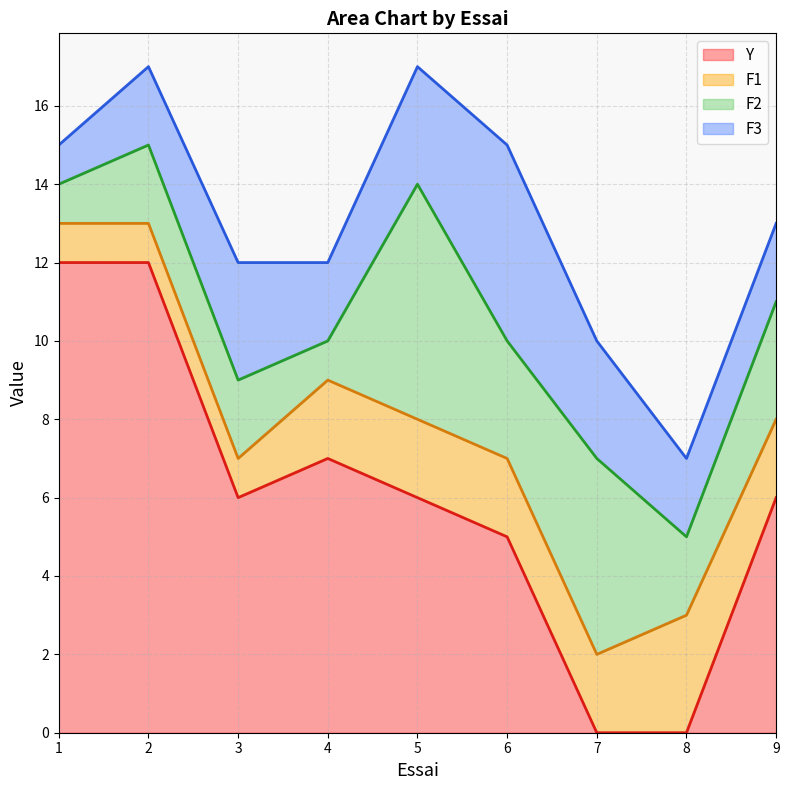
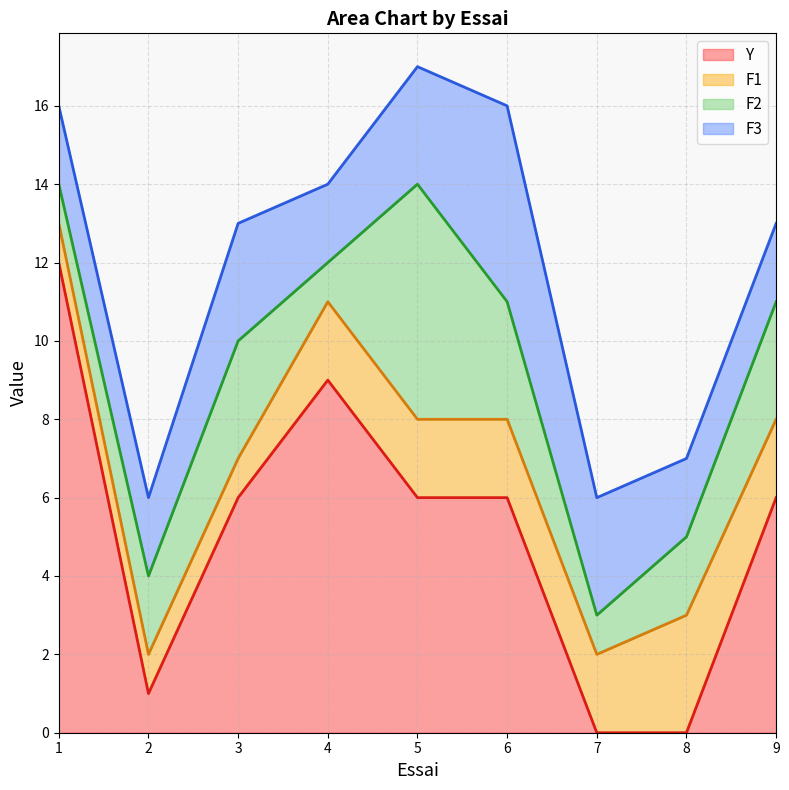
  {
    "Y": {
      "1": 12,
-     "2": 12,
+     "2": 1,
      "3": 6,
-     "4": 7,
+     "4": 9,
      "5": 6,
-     "6": 5,
+     "6": 6,
      "7": 0,
      "8": 0,
      "9": 6
    },
    "F1": {
      "1": 1,
      "2": 1,
      "3": 1,
      "4": 2,
      "5": 2,
      "6": 2,
      "7": 2,
      "8": 3,
      "9": 2
    },
    "F2": {
      "1": 1,
      "2": 2,
-     "3": 2,
+     "3": 3,
      "4": 1,
      "5": 6,
      "6": 3,
-     "7": 5,
+     "7": 1,
      "8": 2,
      "9": 3
    },
    "F3": {
-     "1": 1,
+     "1": 2,
      "2": 2,
      "3": 3,
      "4": 2,
      "5": 3,
      "6": 5,
      "7": 3,
      "8": 2,
      "9": 2
    }
  }
